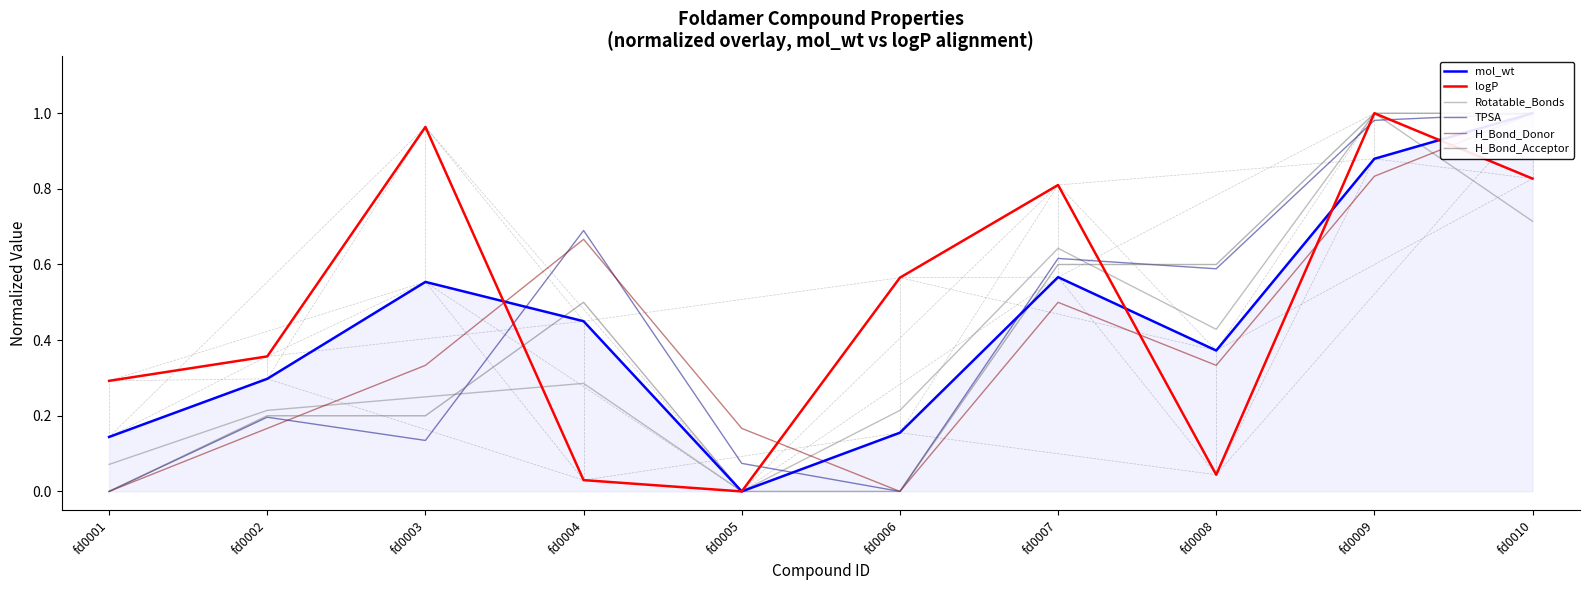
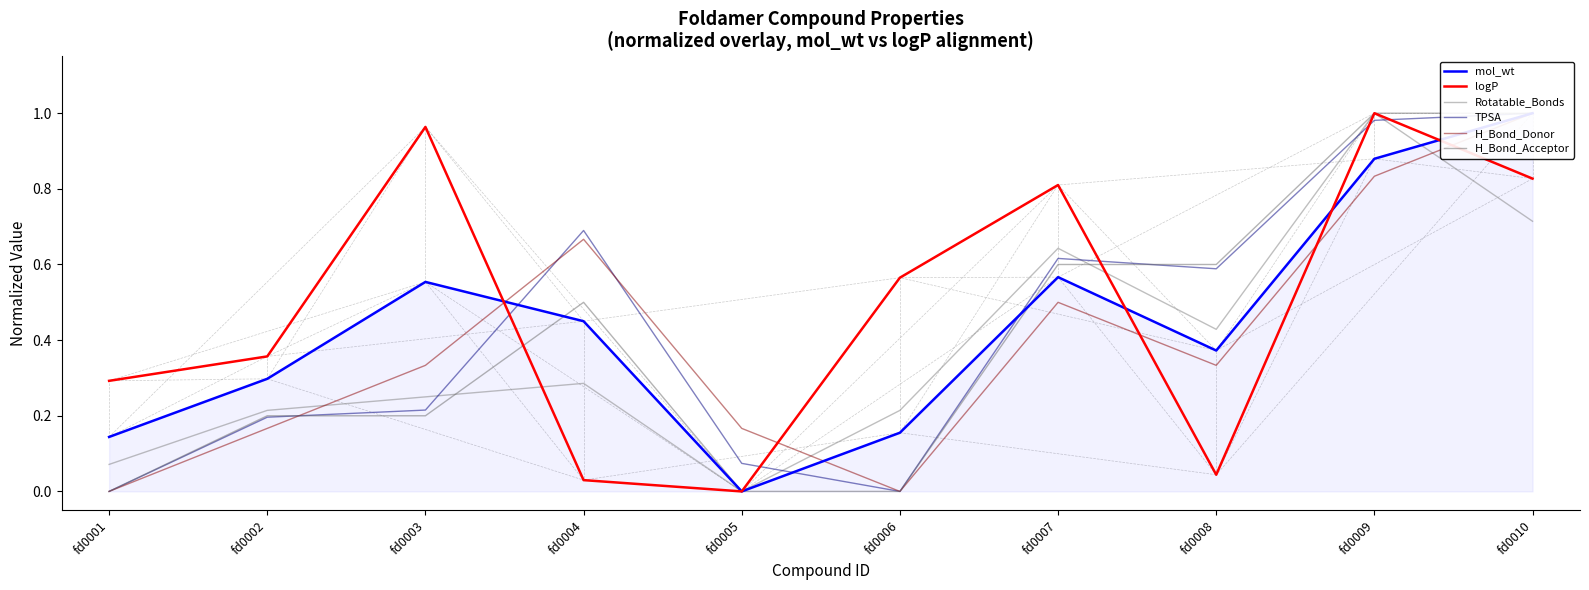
  {
    "TPSA": {
-     "fd0003": 0.13,
+     "fd0003": 0.22,
      "fd0004": 0.69,
      "fd0005": 0.07,
      "fd0007": 0.62,
      "fd0008": 0.59,
      "fd0009": 0.98
    },
    "H_Bond_Donor": {
      "fd0002": 0.17,
      "fd0003": 0.33,
      "fd0004": 0.67,
      "fd0005": 0.17,
      "fd0007": 0.50,
      "fd0008": 0.33,
      "fd0009": 0.83
    }
  }
